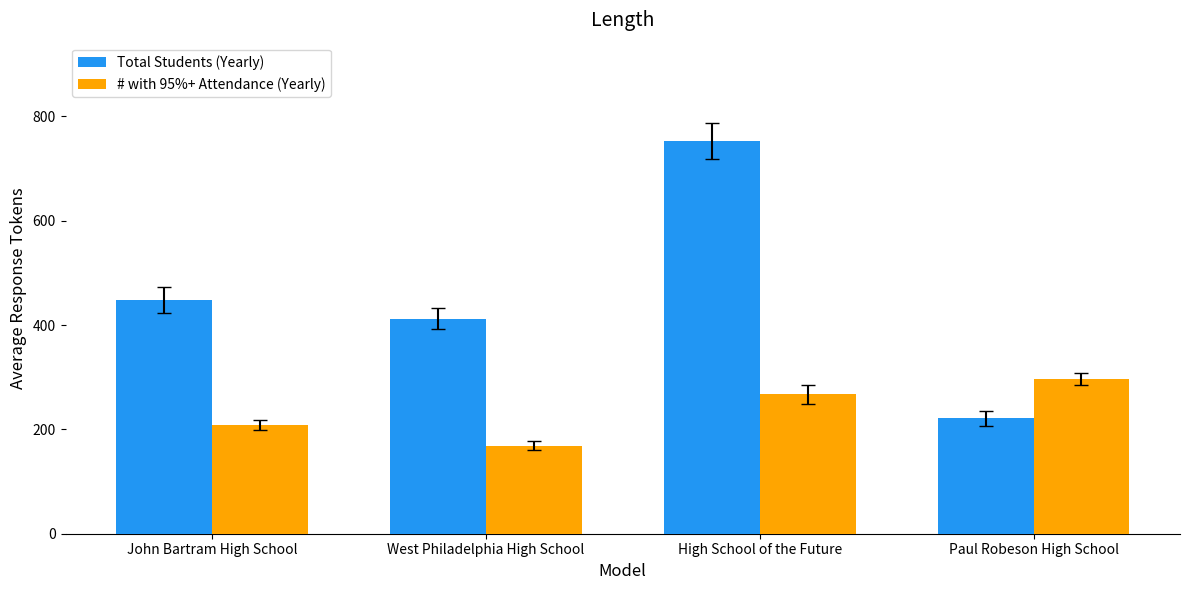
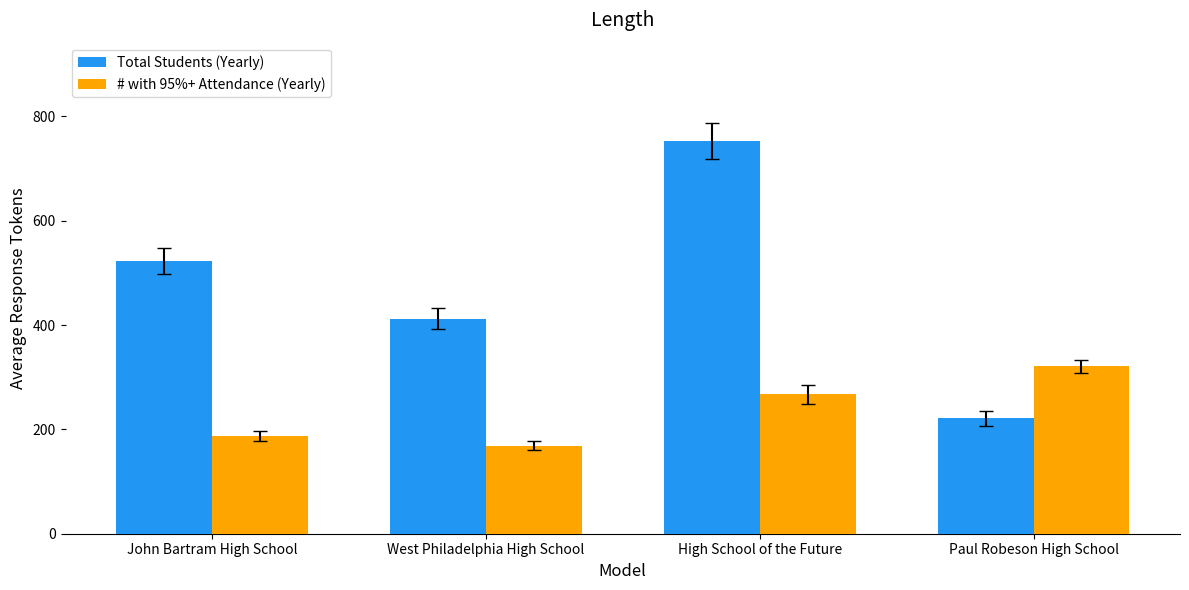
  {
    "Total Students (Yearly)": {
-     "John Bartram High School": 450,
+     "John Bartram High School": 520,
      "West Philadelphia High School": 410,
      "High School of the Future": 750,
      "Paul Robeson High School": 220
    },
    "# with 95%+ Attendance (Yearly)": {
-     "John Bartram High School": 210,
+     "John Bartram High School": 190,
      "West Philadelphia High School": 170,
      "High School of the Future": 270,
-     "Paul Robeson High School": 300
+     "Paul Robeson High School": 320
    }
  }
